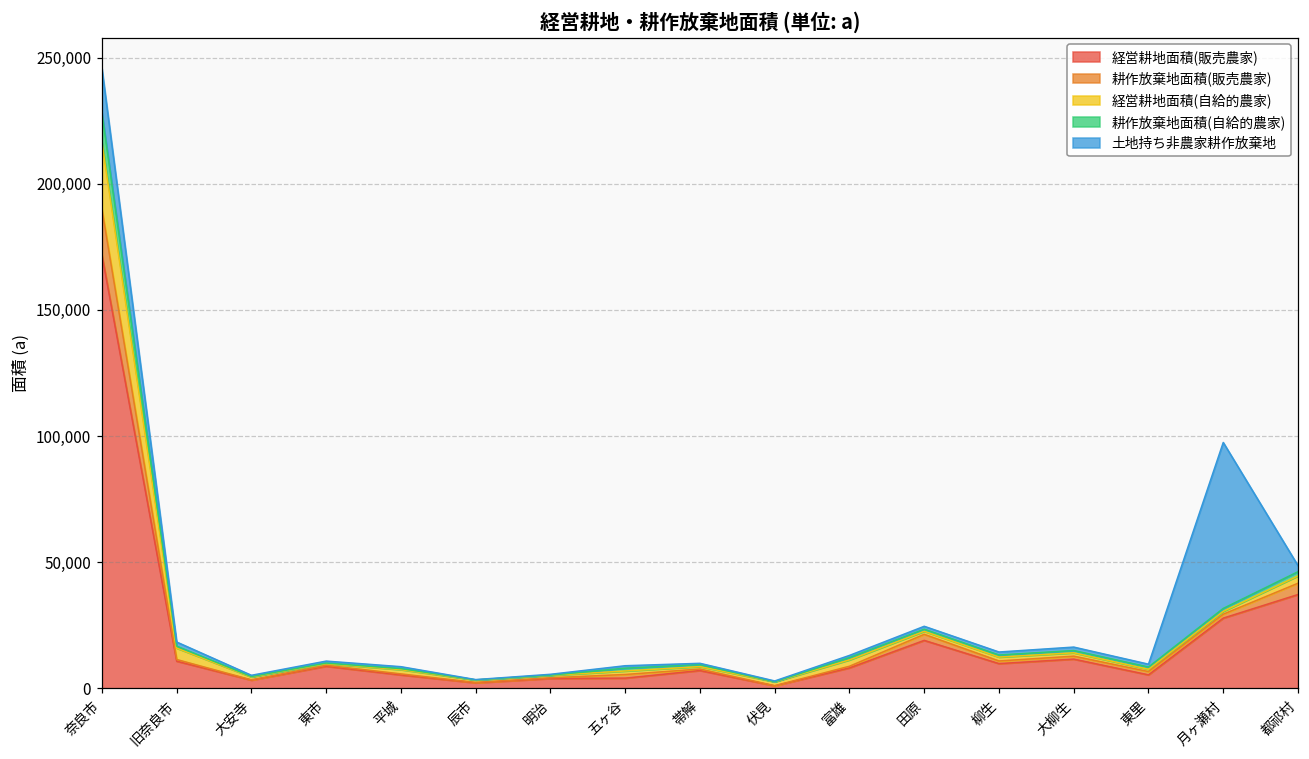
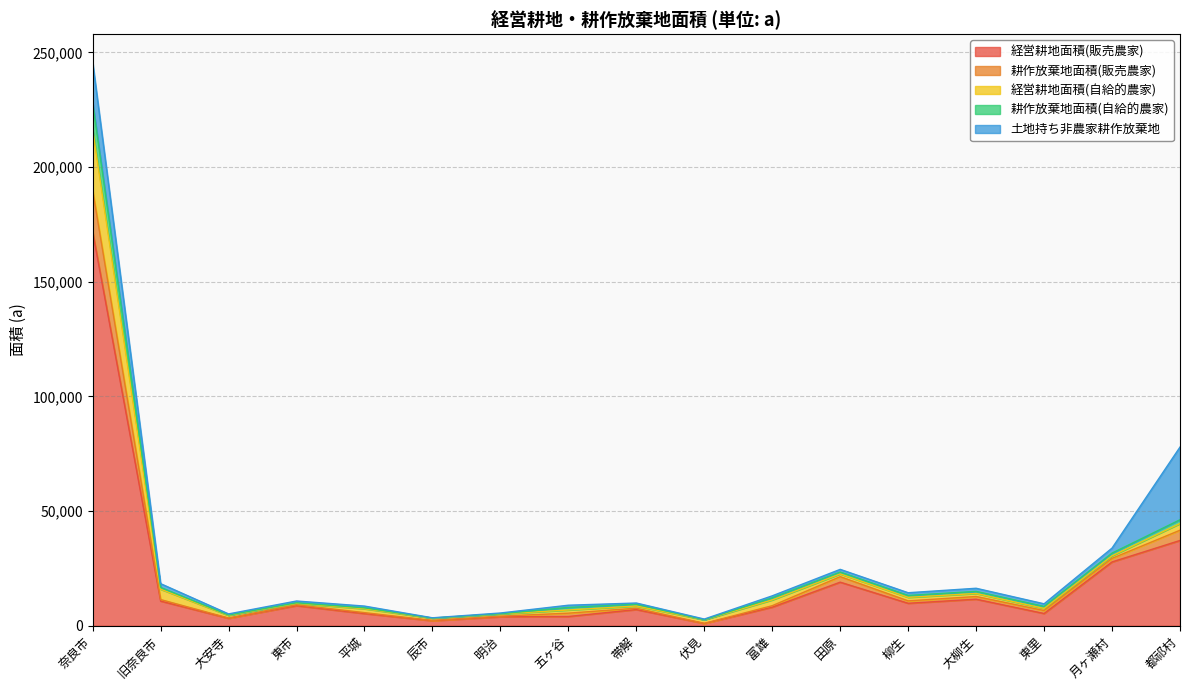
  {
    "経営耕地面積(自給的農家)": {
      "奈良市": "27,000",
      "五ヶ谷": "1,000",
      "月ヶ瀬村": "1,000",
      "都祁村": "3,000"
    },
    "耕作放棄地面積(自給的農家)": {
      "奈良市": "12,000",
      "月ヶ瀬村": "1,000",
      "都祁村": "2,000"
    },
    "土地持ち非農家耕作放棄地": {
      "奈良市": "18,000",
      "旧奈良市": "2,000",
      "田原": "1,000",
      "柳生": "1,000",
      "大柳生": "1,000",
      "東里": "1,000",
-     "月ヶ瀬村": "66,000",
-     "都祁村": "2,000"
+     "月ヶ瀬村": "2,000",
+     "都祁村": "32,000"
    }
  }
